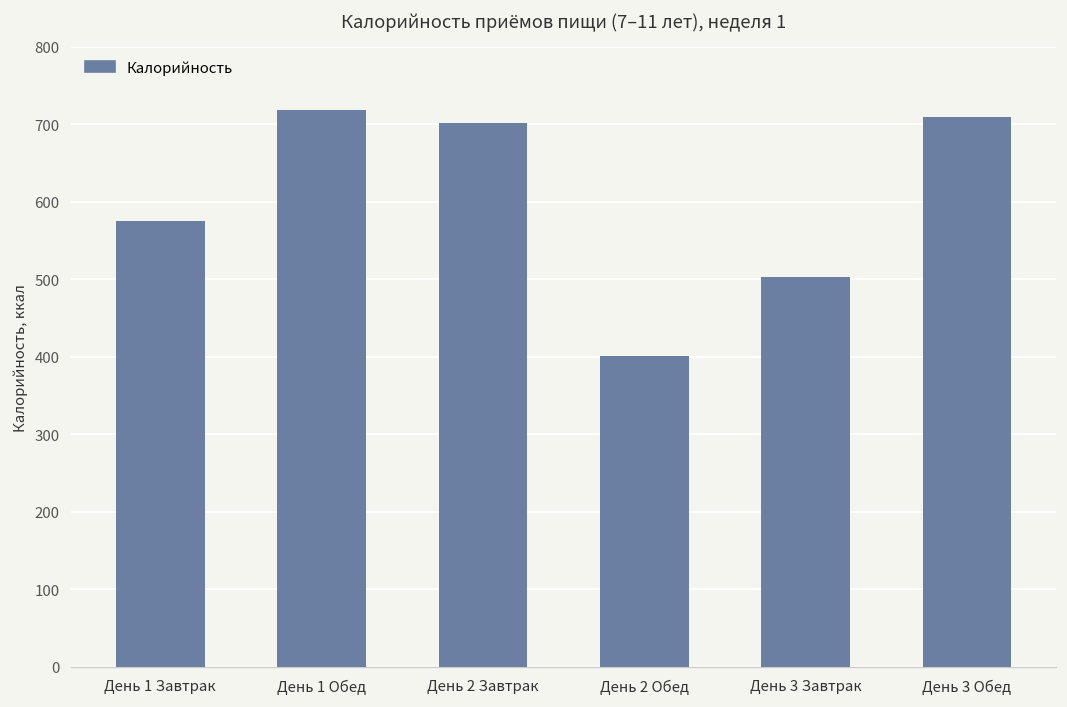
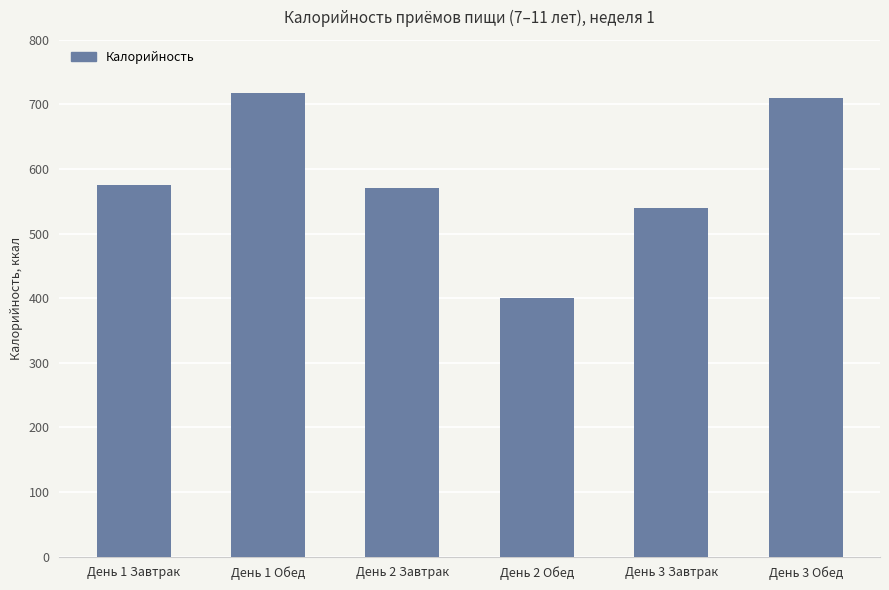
  {
    "День 1 Завтрак": 570,
    "День 1 Обед": 720,
-   "День 2 Завтрак": 700,
+   "День 2 Завтрак": 570,
    "День 2 Обед": 400,
-   "День 3 Завтрак": 500,
+   "День 3 Завтрак": 540,
    "День 3 Обед": 710
  }
